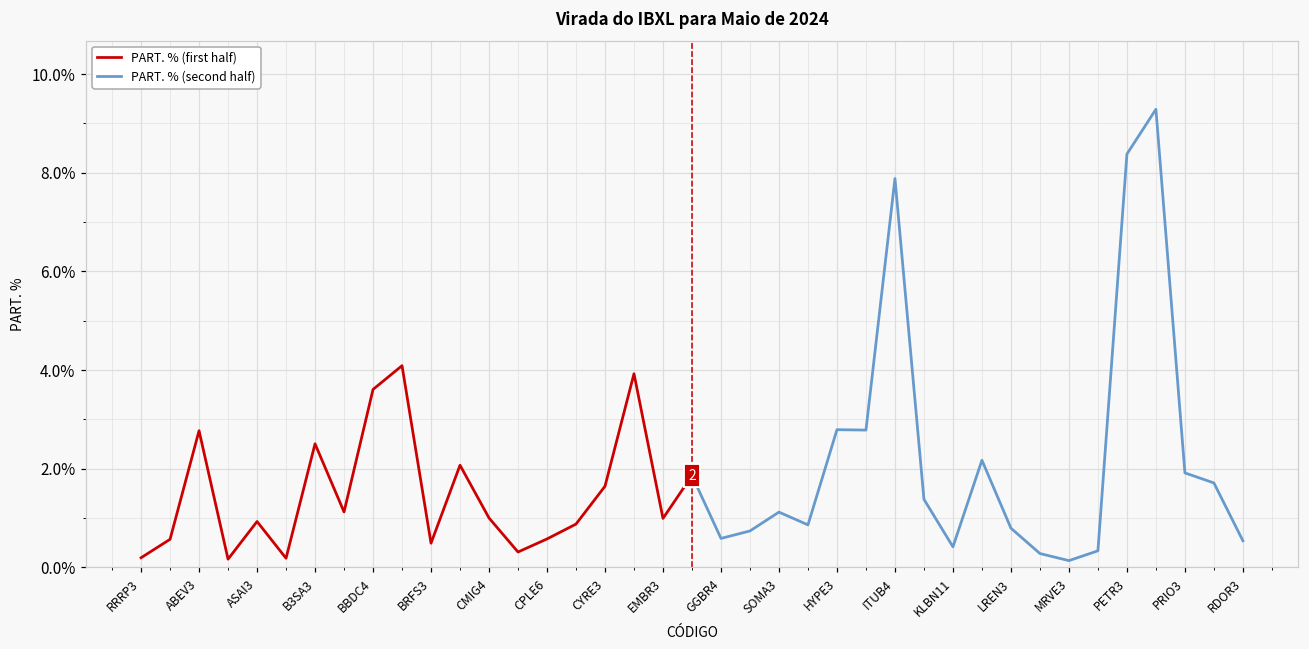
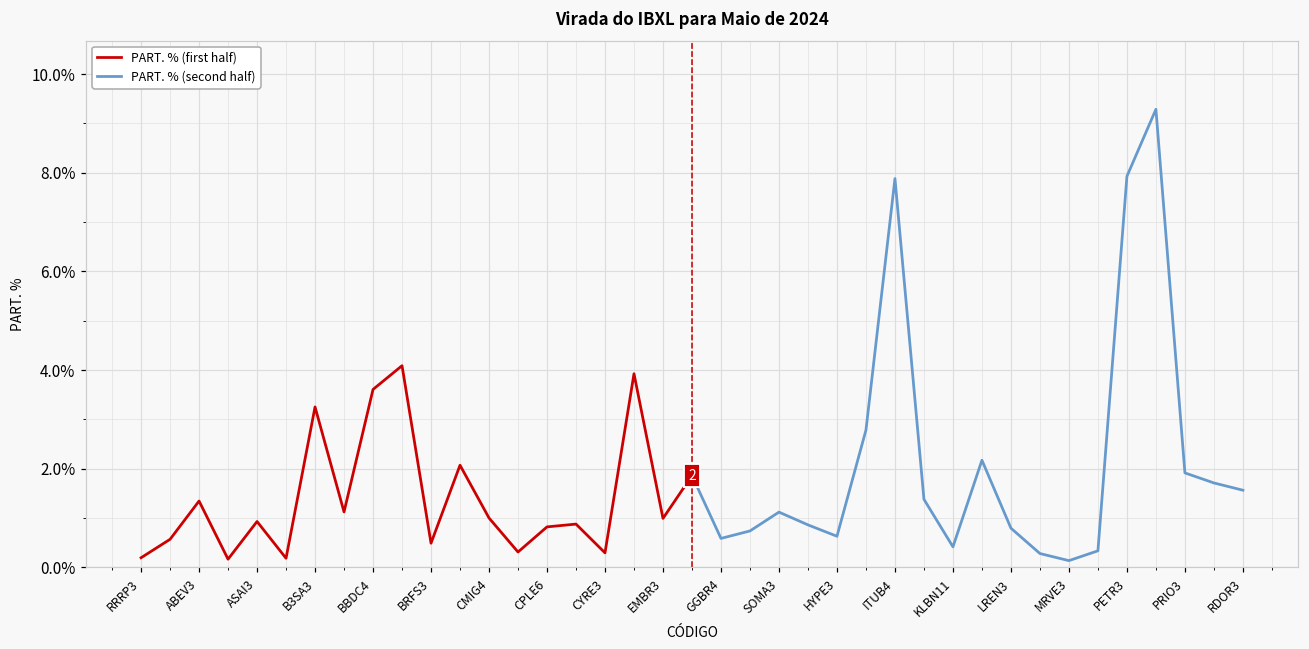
  {
    "PART. % (first half)": {
      "RRRP3": "0.2%",
-     "ABEV3": "2.8%",
+     "ABEV3": "1.3%",
      "ASAI3": "0.9%",
-     "B3SA3": "2.5%",
+     "B3SA3": "3.3%",
      "BBDC4": "3.6%",
      "BRFS3": "0.5%",
      "CMIG4": "1.0%",
-     "CPLE6": "0.6%",
-     "CYRE3": "1.6%",
+     "CPLE6": "0.8%",
+     "CYRE3": "0.3%",
      "EMBR3": "1.0%"
    },
    "PART. % (second half)": {
      "GGBR4": "0.6%",
      "SOMA3": "1.1%",
-     "HYPE3": "2.8%",
+     "HYPE3": "0.6%",
      "ITUB4": "7.9%",
      "KLBN11": "0.4%",
      "LREN3": "0.8%",
      "MRVE3": "0.1%",
-     "PETR3": "8.4%",
+     "PETR3": "7.9%",
      "PRIO3": "1.9%",
-     "RDOR3": "0.5%"
+     "RDOR3": "1.6%"
    }
  }
